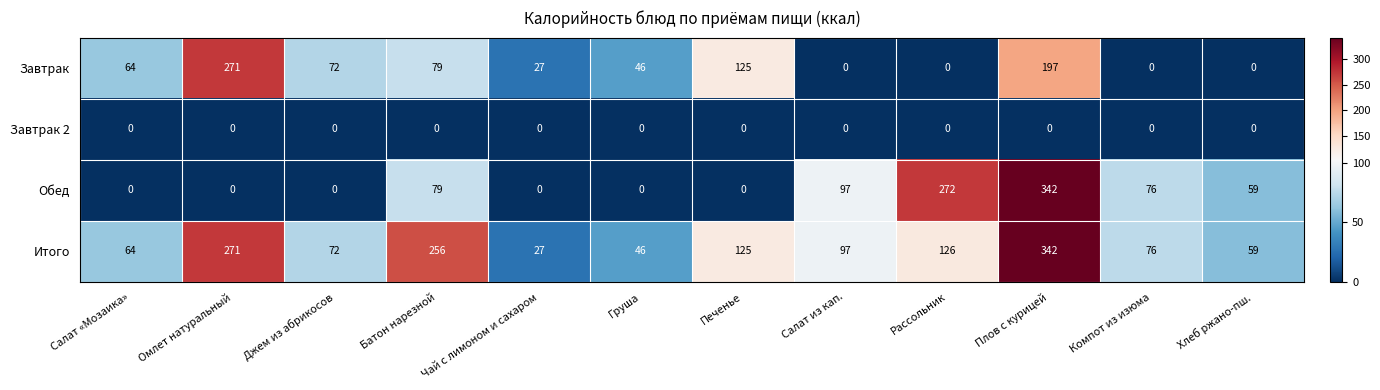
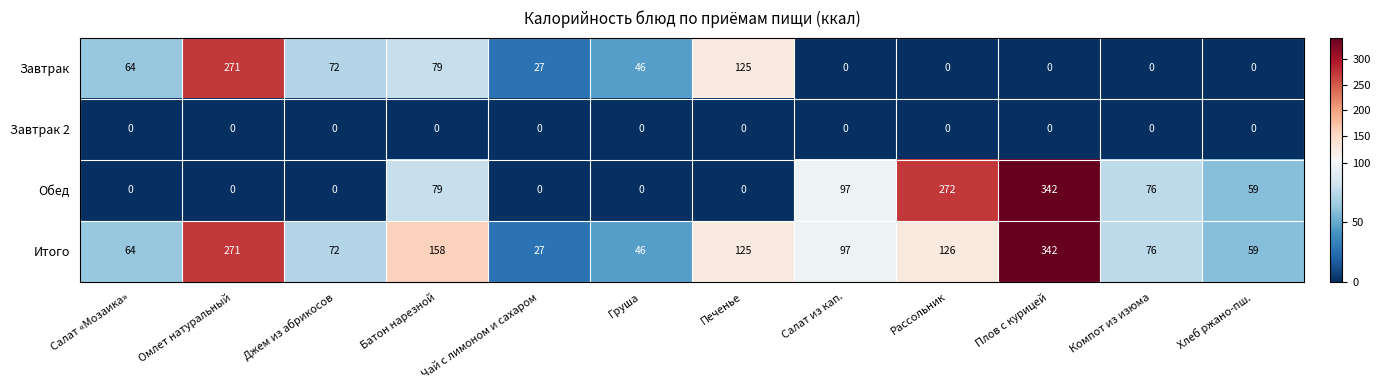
  {
    "Завтрак": {
      "Салат «Мозаика»": 64,
      "Омлет натуральный": 271,
      "Джем из абрикосов": 72,
      "Батон нарезной": 79,
      "Чай с лимоном и сахаром": 27,
      "Груша": 46,
      "Печенье": 125,
      "Салат из кап.": 0,
      "Рассольник": 0,
-     "Плов с курицей": 197,
+     "Плов с курицей": 0,
      "Компот из изюма": 0,
      "Хлеб ржано-пш.": 0
    },
    "Завтрак 2": {
      "Салат «Мозаика»": 0,
      "Омлет натуральный": 0,
      "Джем из абрикосов": 0,
      "Батон нарезной": 0,
      "Чай с лимоном и сахаром": 0,
      "Груша": 0,
      "Печенье": 0,
      "Салат из кап.": 0,
      "Рассольник": 0,
      "Плов с курицей": 0,
      "Компот из изюма": 0,
      "Хлеб ржано-пш.": 0
    },
    "Обед": {
      "Салат «Мозаика»": 0,
      "Омлет натуральный": 0,
      "Джем из абрикосов": 0,
      "Батон нарезной": 79,
      "Чай с лимоном и сахаром": 0,
      "Груша": 0,
      "Печенье": 0,
      "Салат из кап.": 97,
      "Рассольник": 272,
      "Плов с курицей": 342,
      "Компот из изюма": 76,
      "Хлеб ржано-пш.": 59
    },
    "Итого": {
      "Салат «Мозаика»": 64,
      "Омлет натуральный": 271,
      "Джем из абрикосов": 72,
-     "Батон нарезной": 256,
+     "Батон нарезной": 158,
      "Чай с лимоном и сахаром": 27,
      "Груша": 46,
      "Печенье": 125,
      "Салат из кап.": 97,
      "Рассольник": 126,
      "Плов с курицей": 342,
      "Компот из изюма": 76,
      "Хлеб ржано-пш.": 59
    }
  }
